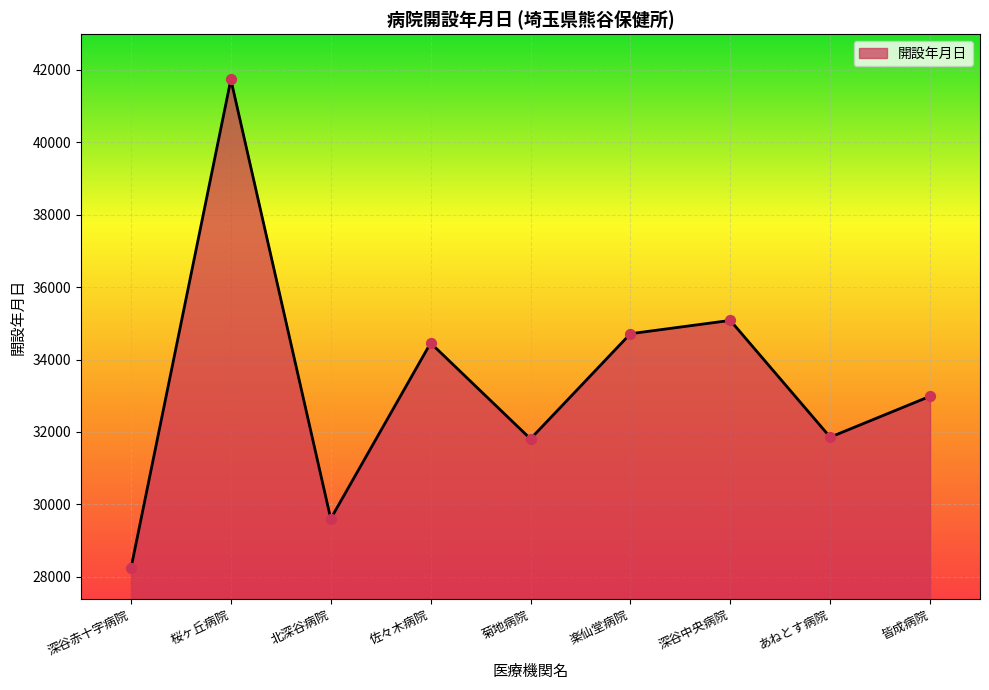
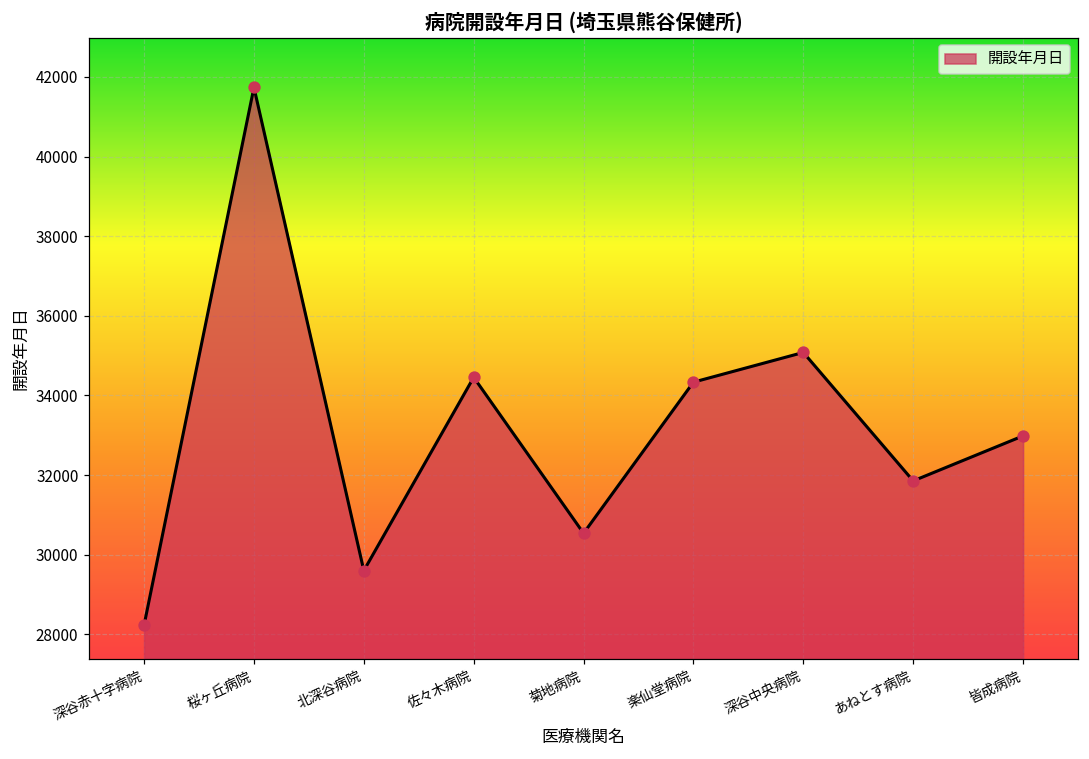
  {
    "深谷赤十字病院": 28200,
    "桜ヶ丘病院": 41700,
    "北深谷病院": 29600,
    "佐々木病院": 34500,
-   "菊地病院": 31800,
-   "楽仙堂病院": 34700,
+   "菊地病院": 30500,
+   "楽仙堂病院": 34300,
    "深谷中央病院": 35100,
    "あねとす病院": 31900,
    "皆成病院": 33000
  }
